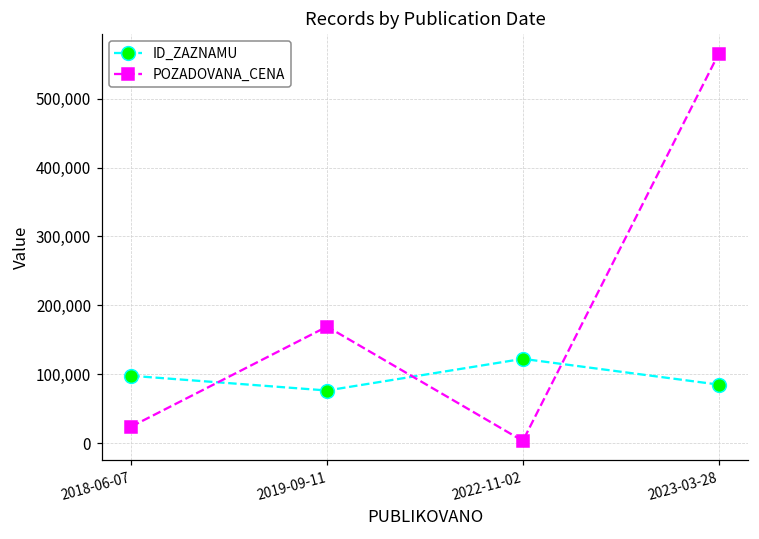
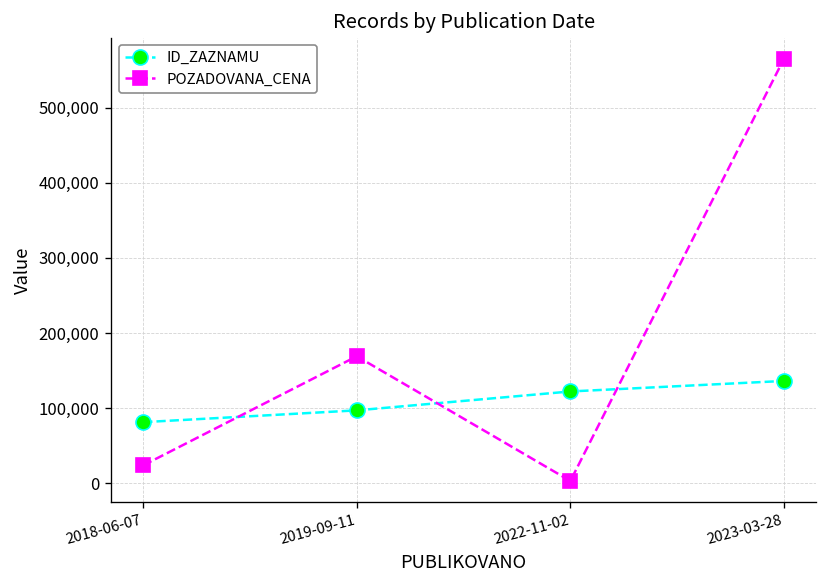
  {
    "ID_ZAZNAMU": {
-     "2018-06-07": "100,000",
-     "2019-09-11": "80,000",
+     "2018-06-07": "80,000",
+     "2019-09-11": "100,000",
      "2022-11-02": "120,000",
-     "2023-03-28": "80,000"
+     "2023-03-28": "140,000"
    },
    "POZADOVANA_CENA": {
      "2018-06-07": "20,000",
      "2019-09-11": "170,000",
      "2022-11-02": "0",
      "2023-03-28": "570,000"
    }
  }
